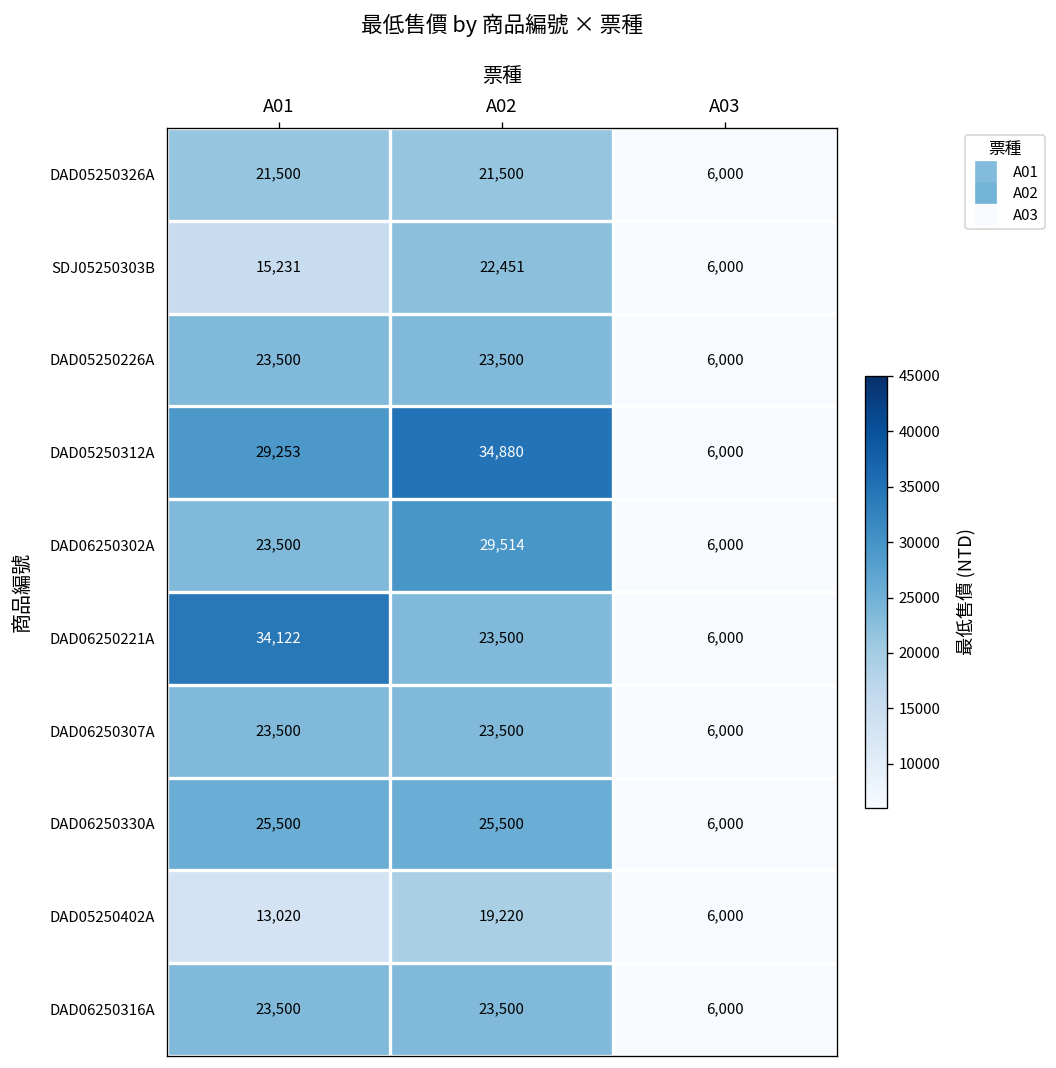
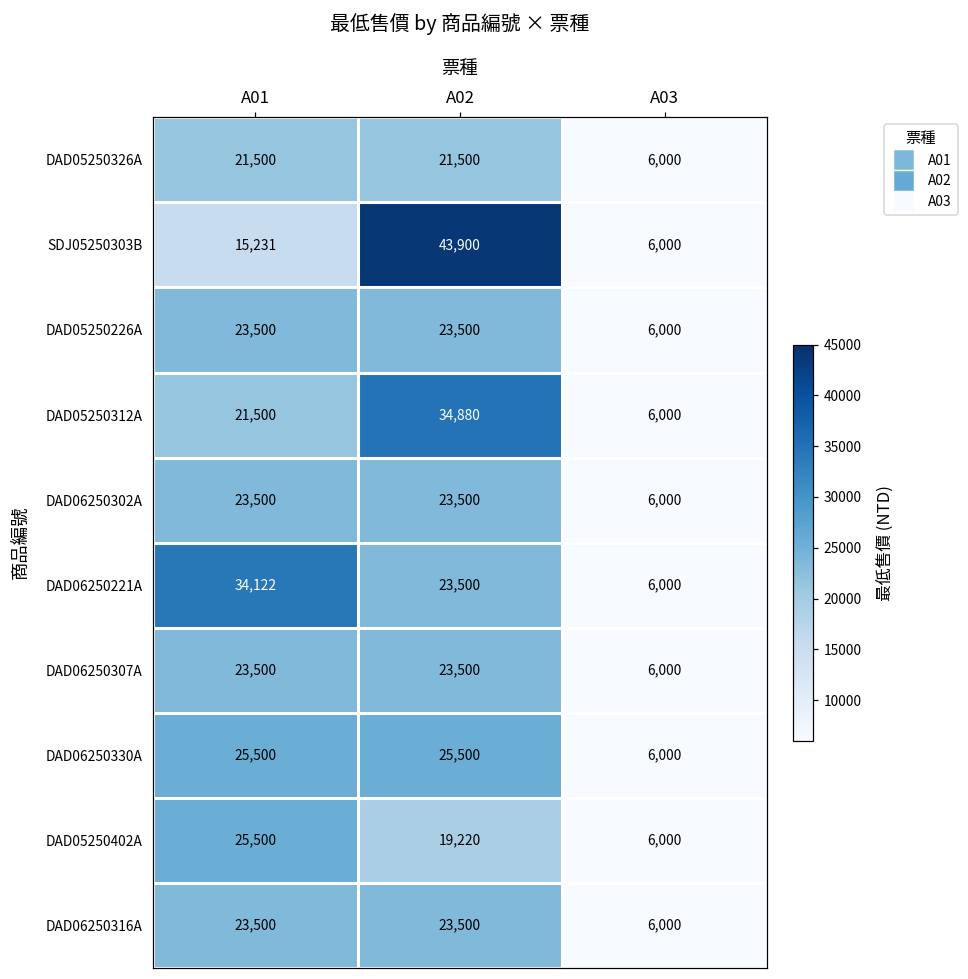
  {
    "DAD05250326A": {
      "A01": "21,500",
      "A02": "21,500",
      "A03": "6,000"
    },
    "SDJ05250303B": {
      "A01": "15,231",
-     "A02": "22,451",
+     "A02": "43,900",
      "A03": "6,000"
    },
    "DAD05250226A": {
      "A01": "23,500",
      "A02": "23,500",
      "A03": "6,000"
    },
    "DAD05250312A": {
-     "A01": "29,253",
+     "A01": "21,500",
      "A02": "34,880",
      "A03": "6,000"
    },
    "DAD06250302A": {
      "A01": "23,500",
-     "A02": "29,514",
+     "A02": "23,500",
      "A03": "6,000"
    },
    "DAD06250221A": {
      "A01": "34,122",
      "A02": "23,500",
      "A03": "6,000"
    },
    "DAD06250307A": {
      "A01": "23,500",
      "A02": "23,500",
      "A03": "6,000"
    },
    "DAD06250330A": {
      "A01": "25,500",
      "A02": "25,500",
      "A03": "6,000"
    },
    "DAD05250402A": {
-     "A01": "13,020",
+     "A01": "25,500",
      "A02": "19,220",
      "A03": "6,000"
    },
    "DAD06250316A": {
      "A01": "23,500",
      "A02": "23,500",
      "A03": "6,000"
    }
  }
